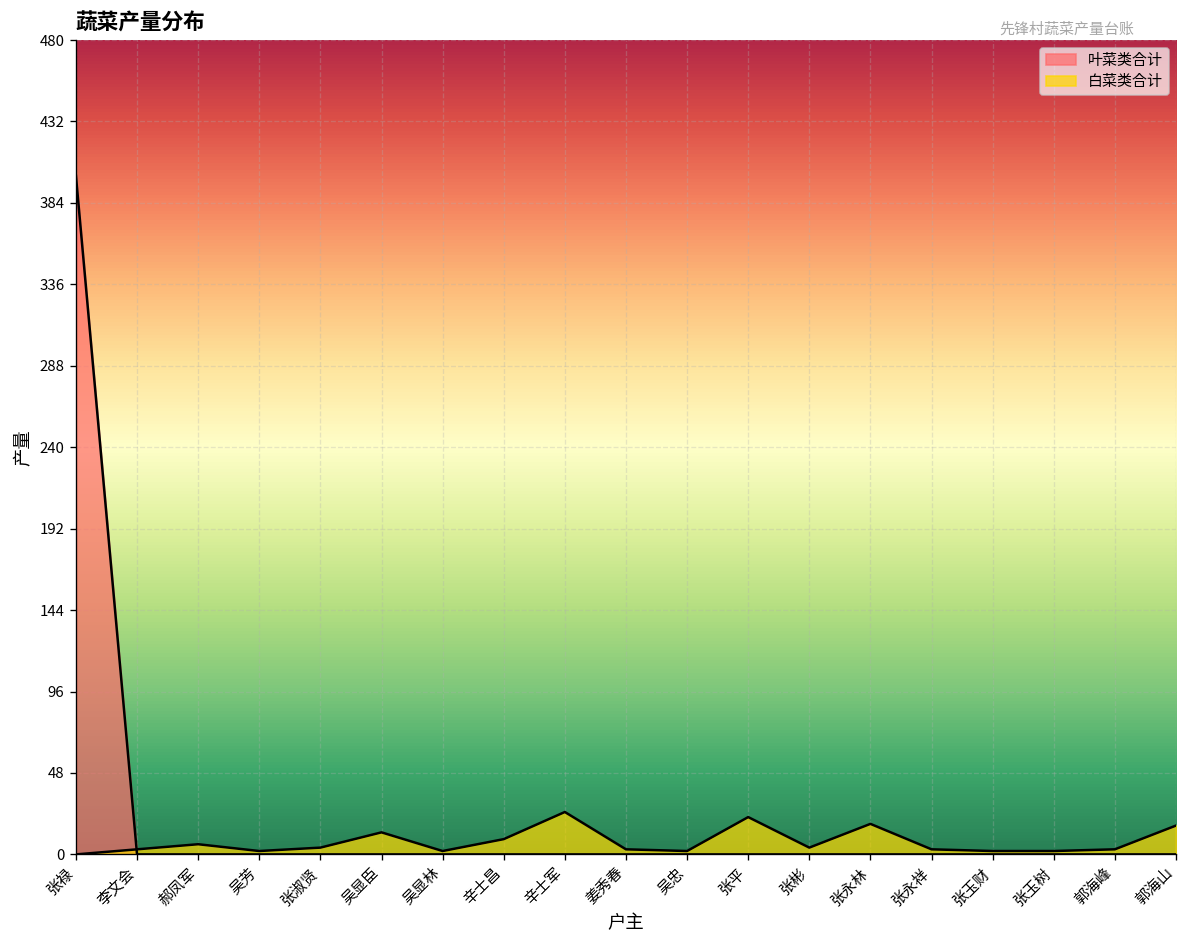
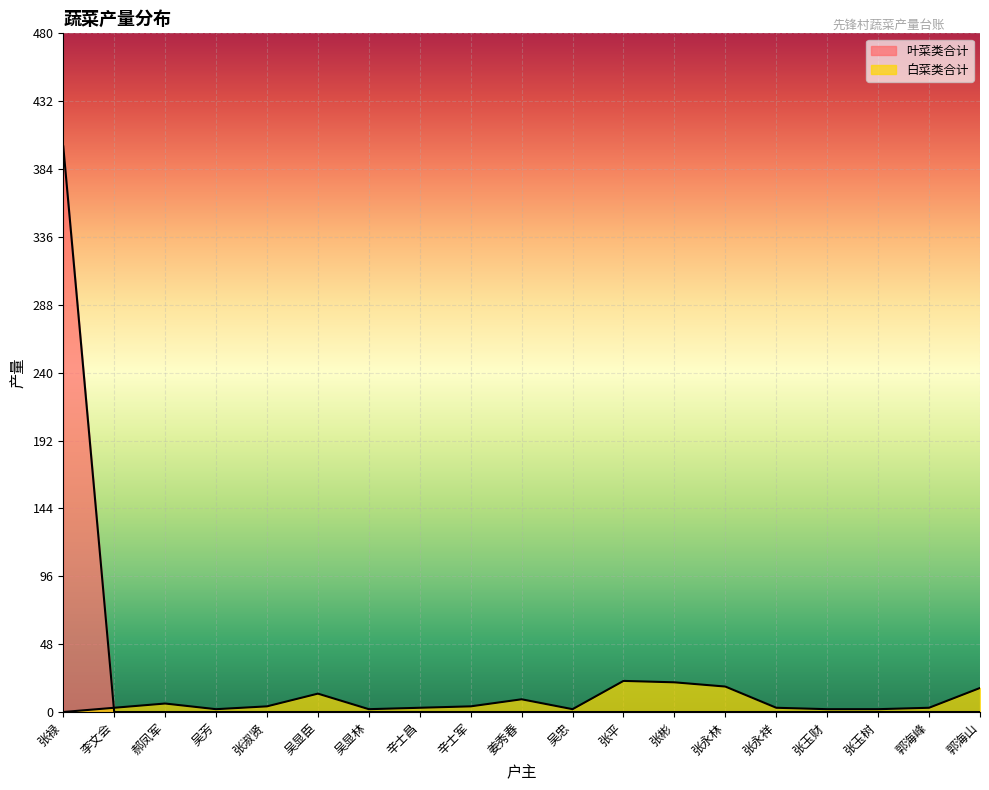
  {
    "叶菜类合计": {
      "张禄": 400,
      "李文会": 0,
      "郝凤军": 0,
      "吴芳": 0,
      "张淑贤": 0,
      "吴显臣": 0,
      "吴显林": 0,
      "辛士昌": 0,
      "辛士军": 0,
      "姜秀春": 0,
      "吴忠": 0,
      "张平": 0,
      "张彬": 0,
      "张永林": 0,
      "张永祥": 0,
      "张玉财": 0,
      "张玉树": 0,
      "郭海峰": 0,
      "郭海山": 0
    },
    "白菜类合计": {
      "张禄": 0,
      "李文会": 3,
      "郝凤军": 6,
      "吴芳": 2,
      "张淑贤": 4,
      "吴显臣": 13,
      "吴显林": 2,
-     "辛士昌": 9,
-     "辛士军": 25,
-     "姜秀春": 3,
+     "辛士昌": 3,
+     "辛士军": 4,
+     "姜秀春": 9,
      "吴忠": 2,
      "张平": 22,
-     "张彬": 4,
+     "张彬": 21,
      "张永林": 18,
      "张永祥": 3,
      "张玉财": 2,
      "张玉树": 2,
      "郭海峰": 3,
      "郭海山": 17
    }
  }
